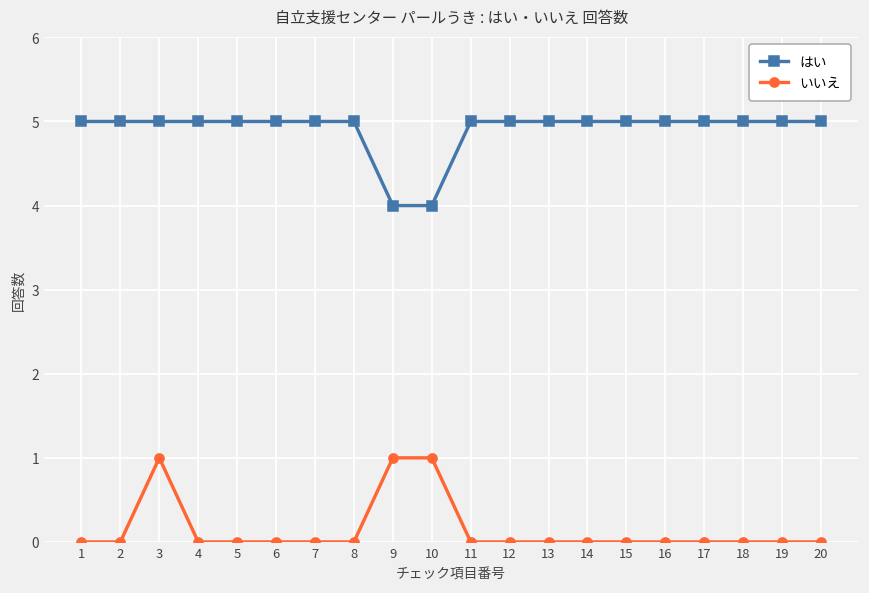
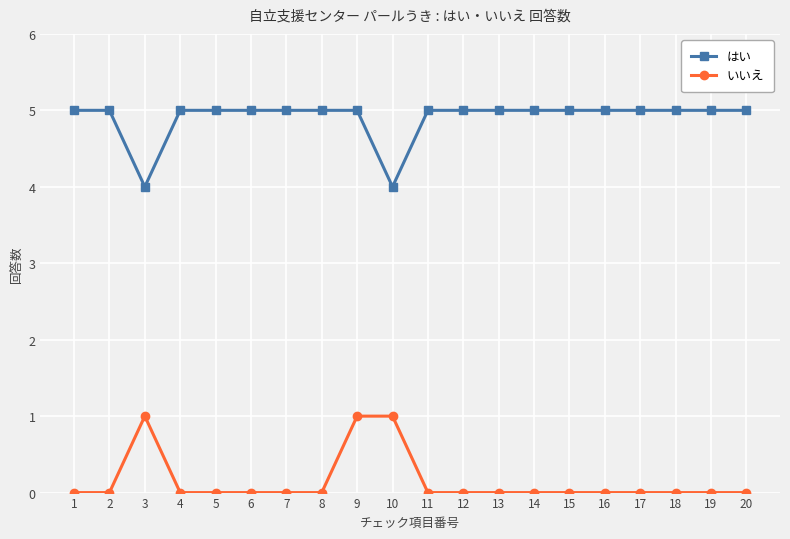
  {
    "はい": {
      "1": 5,
      "2": 5,
-     "3": 5,
+     "3": 4,
      "4": 5,
      "5": 5,
      "6": 5,
      "7": 5,
      "8": 5,
-     "9": 4,
+     "9": 5,
      "10": 4,
      "11": 5,
      "12": 5,
      "13": 5,
      "14": 5,
      "15": 5,
      "16": 5,
      "17": 5,
      "18": 5,
      "19": 5,
      "20": 5
    },
    "いいえ": {
      "1": 0,
      "2": 0,
      "3": 1,
      "4": 0,
      "5": 0,
      "6": 0,
      "7": 0,
      "8": 0,
      "9": 1,
      "10": 1,
      "11": 0,
      "12": 0,
      "13": 0,
      "14": 0,
      "15": 0,
      "16": 0,
      "17": 0,
      "18": 0,
      "19": 0,
      "20": 0
    }
  }
